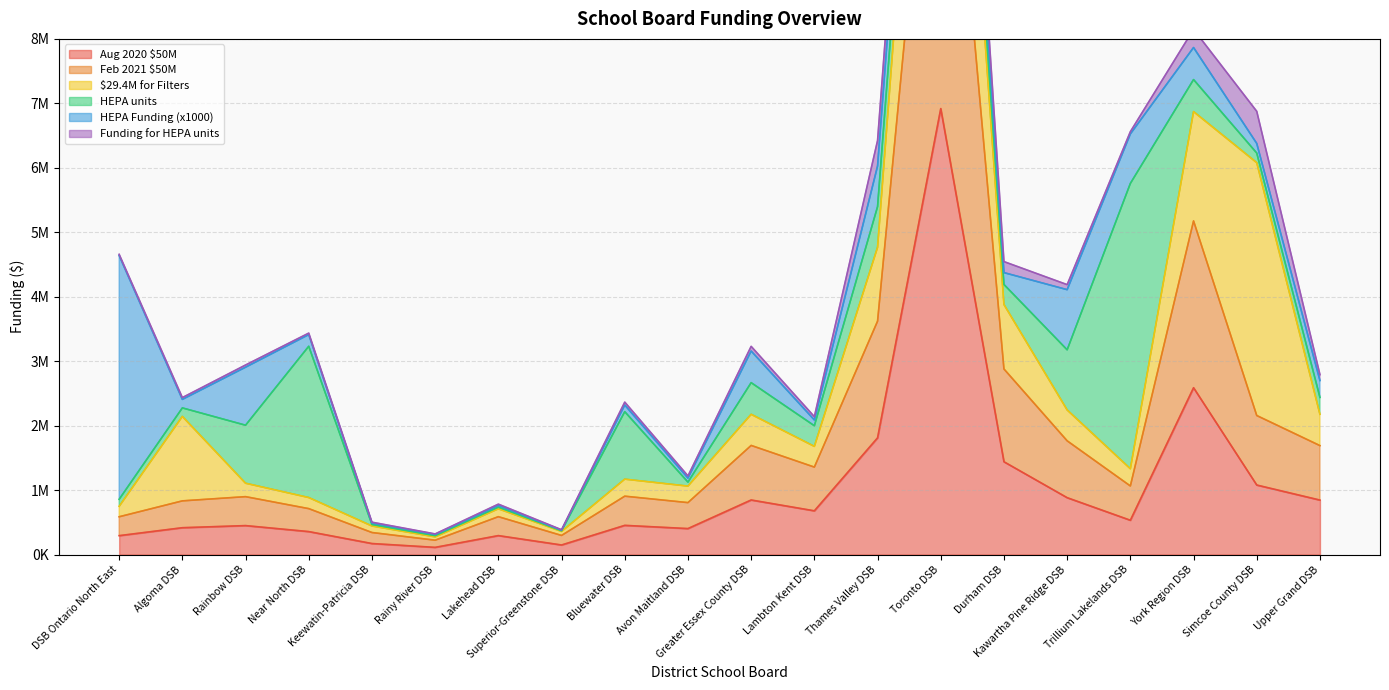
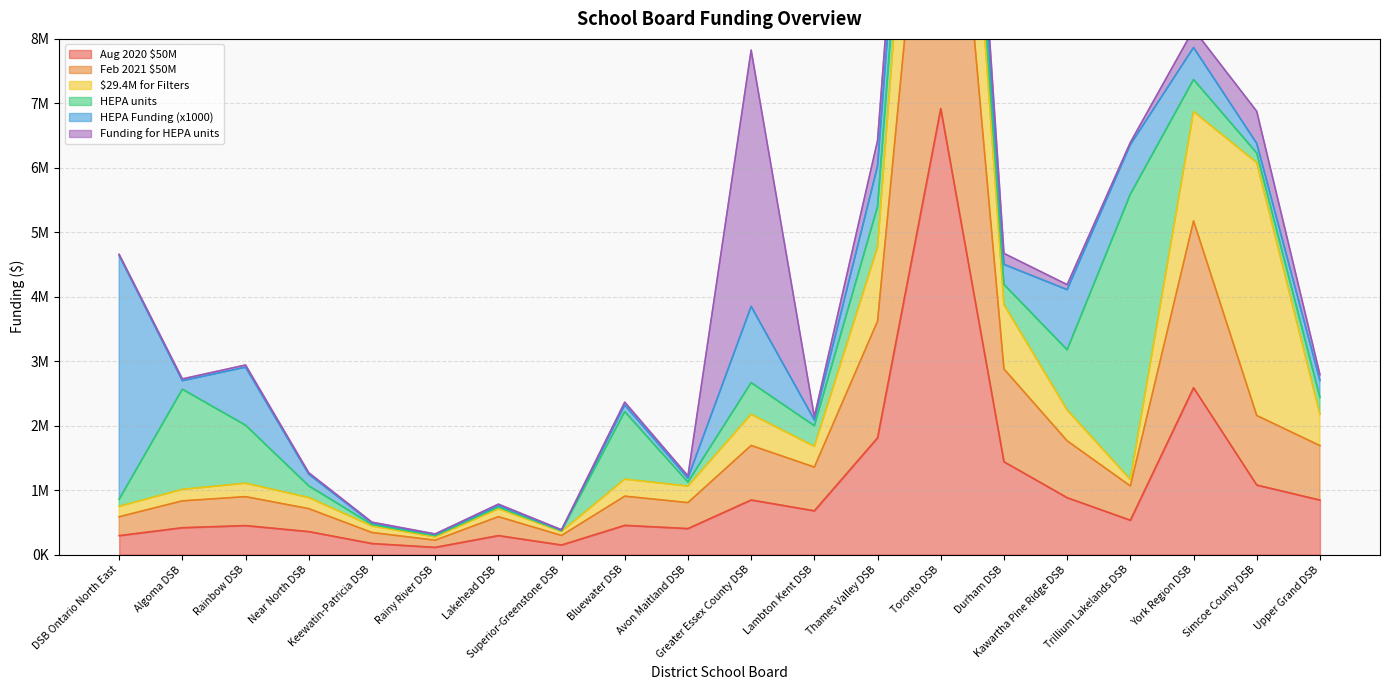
  {
    "$29.4M for Filters": {
      "DSB Ontario North East": 200000,
-     "Algoma DSB": 1300000,
+     "Algoma DSB": 200000,
      "Rainbow DSB": 200000,
      "Near North DSB": 200000,
      "Bluewater DSB": 300000,
      "Avon Maitland DSB": 300000,
      "Greater Essex County DSB": 500000,
      "Lambton Kent DSB": 300000,
      "Thames Valley DSB": 1100000,
      "Durham DSB": 1000000,
      "Kawartha Pine Ridge DSB": 500000,
-     "Trillium Lakelands DSB": 300000,
+     "Trillium Lakelands DSB": 100000,
      "York Region DSB": 1700000,
      "Simcoe County DSB": 3900000,
      "Upper Grand DSB": 500000
    },
    "HEPA units": {
      "DSB Ontario North East": 100000,
-     "Algoma DSB": 100000,
+     "Algoma DSB": 1600000,
      "Rainbow DSB": 900000,
-     "Near North DSB": 2300000,
+     "Near North DSB": 200000,
      "Bluewater DSB": 1000000,
      "Avon Maitland DSB": 100000,
      "Greater Essex County DSB": 500000,
      "Lambton Kent DSB": 300000,
      "Thames Valley DSB": 600000,
      "Durham DSB": 300000,
      "Kawartha Pine Ridge DSB": 900000,
      "Trillium Lakelands DSB": 4400000,
      "York Region DSB": 500000,
      "Simcoe County DSB": 100000,
      "Upper Grand DSB": 300000
    },
    "HEPA Funding (x1000)": {
      "Bluewater DSB": 100000,
-     "Greater Essex County DSB": 500000,
+     "Greater Essex County DSB": 1200000,
      "Lambton Kent DSB": 100000,
      "Thames Valley DSB": 600000,
-     "Durham DSB": 200000,
+     "Durham DSB": 300000,
      "Kawartha Pine Ridge DSB": 900000,
      "York Region DSB": 500000,
      "Simcoe County DSB": 100000,
      "Upper Grand DSB": 300000
    },
    "Funding for HEPA units": {
      "Bluewater DSB": 0,
-     "Greater Essex County DSB": 100000,
+     "Greater Essex County DSB": 4000000,
      "Lambton Kent DSB": 100000,
      "Thames Valley DSB": 400000,
      "Durham DSB": 200000,
      "Kawartha Pine Ridge DSB": 100000,
      "Simcoe County DSB": 500000,
      "Upper Grand DSB": 100000
    }
  }
